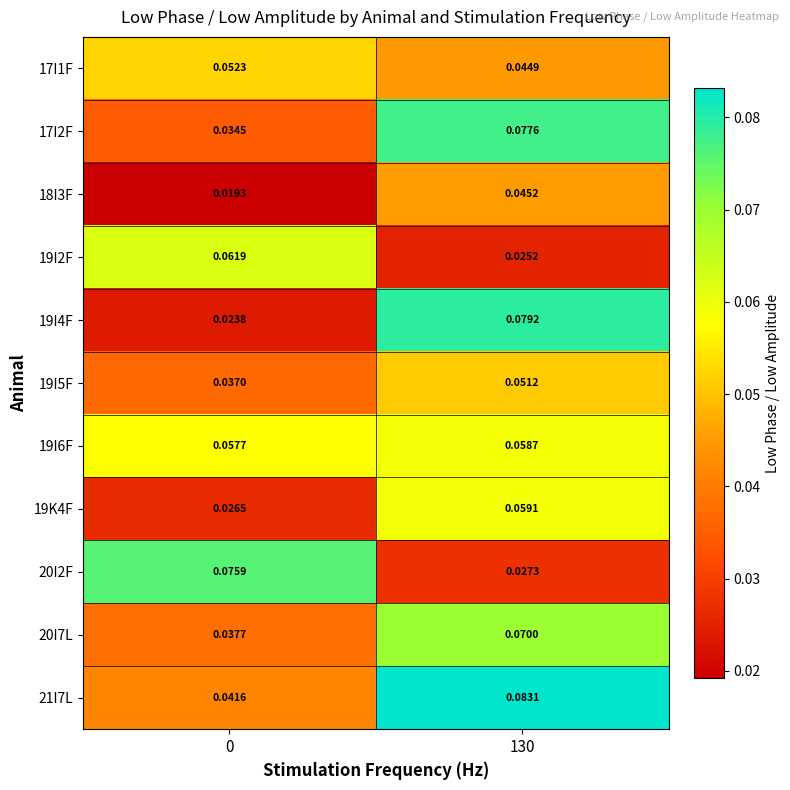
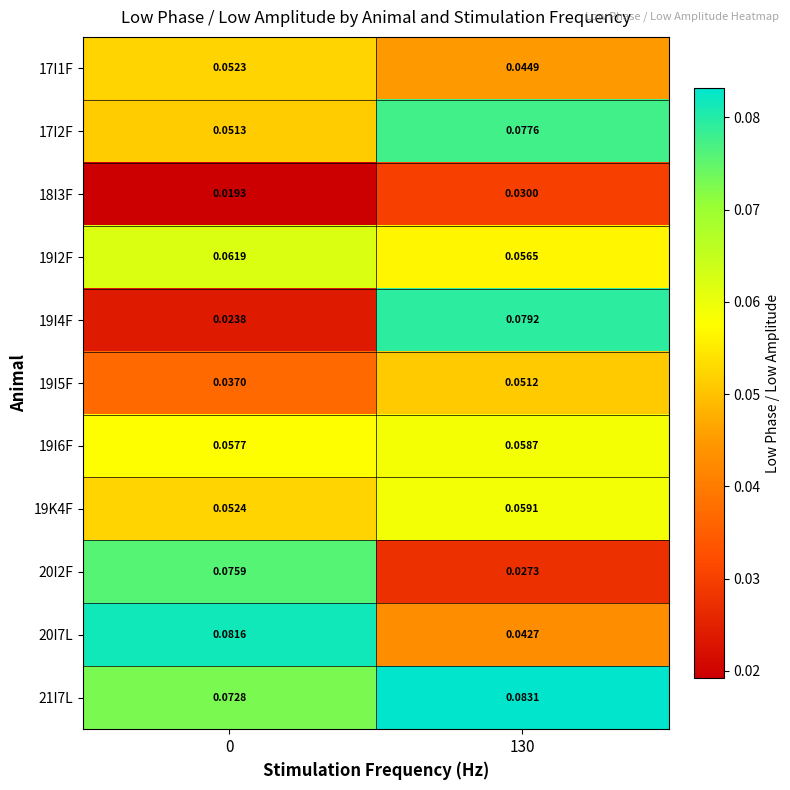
  {
    "17I1F": {
      "0": 0.0523,
      "130": 0.0449
    },
    "17I2F": {
-     "0": 0.0345,
+     "0": 0.0513,
      "130": 0.0776
    },
    "18I3F": {
      "0": 0.0193,
-     "130": 0.0452
+     "130": 0.0300
    },
    "19I2F": {
      "0": 0.0619,
-     "130": 0.0252
+     "130": 0.0565
    },
    "19I4F": {
      "0": 0.0238,
      "130": 0.0792
    },
    "19I5F": {
      "0": 0.0370,
      "130": 0.0512
    },
    "19I6F": {
      "0": 0.0577,
      "130": 0.0587
    },
    "19K4F": {
-     "0": 0.0265,
+     "0": 0.0524,
      "130": 0.0591
    },
    "20I2F": {
      "0": 0.0759,
      "130": 0.0273
    },
    "20I7L": {
-     "0": 0.0377,
-     "130": 0.0700
+     "0": 0.0816,
+     "130": 0.0427
    },
    "21I7L": {
-     "0": 0.0416,
+     "0": 0.0728,
      "130": 0.0831
    }
  }
